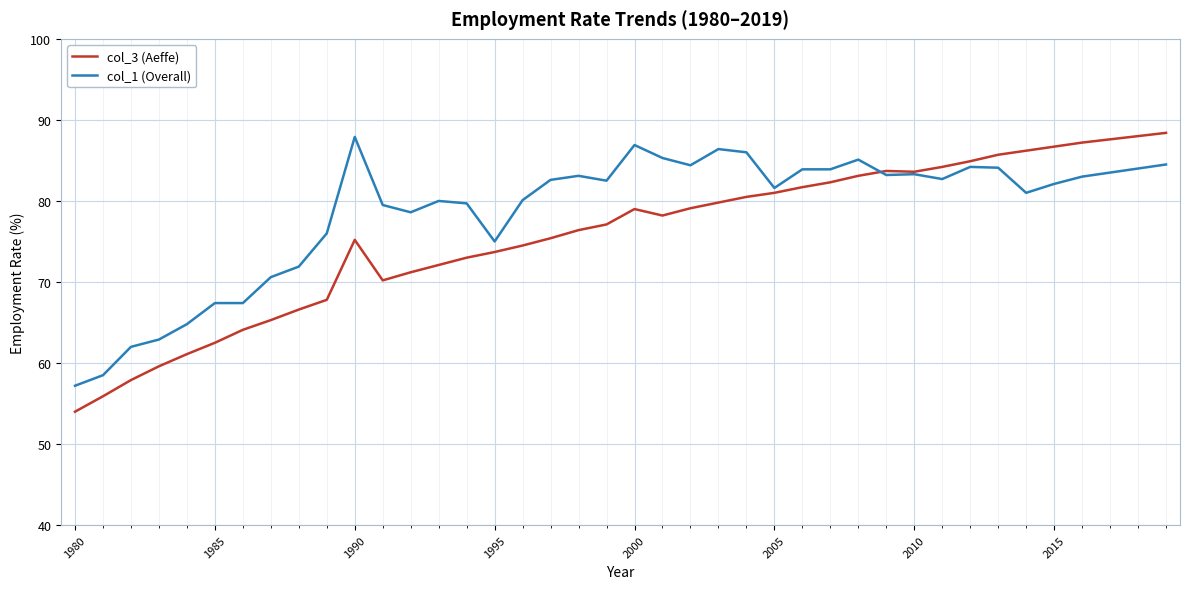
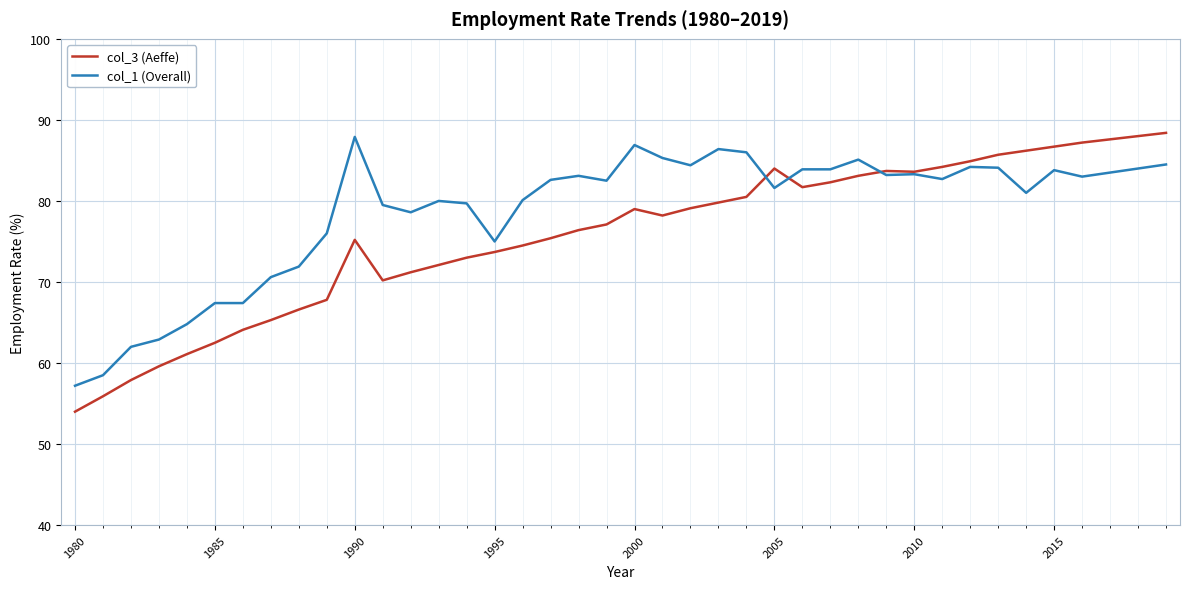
  {
    "col_3 (Aeffe)": {
      "1980": 54,
      "1985": 63,
      "1990": 75,
      "1995": 74,
      "2000": 79,
-     "2005": 81,
+     "2005": 84,
      "2015": 87
    },
    "col_1 (Overall)": {
      "1980": 57,
      "1985": 67,
      "1990": 88,
      "1995": 75,
      "2000": 87,
      "2005": 82,
-     "2015": 82
+     "2015": 84
    }
  }
